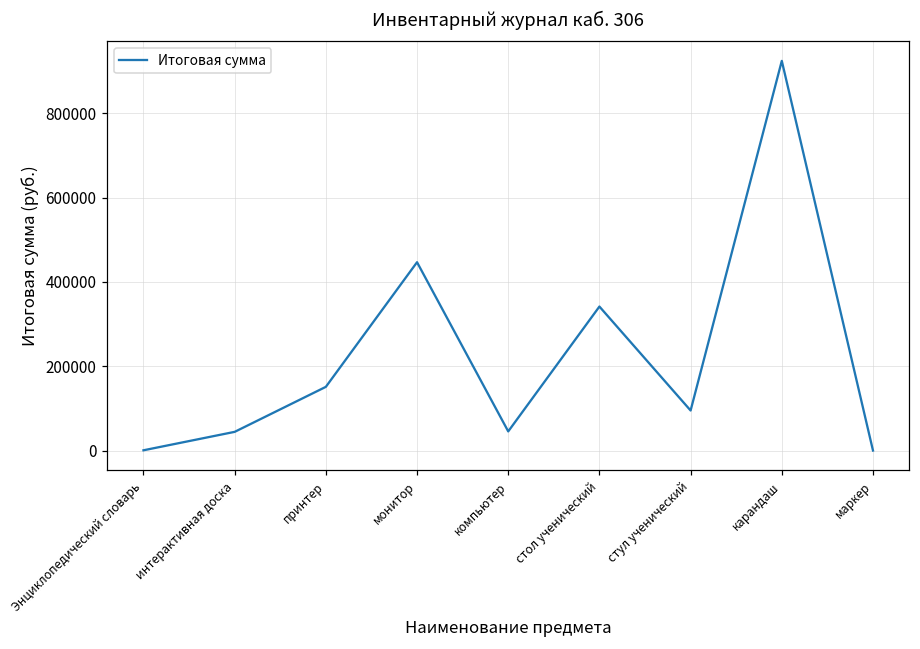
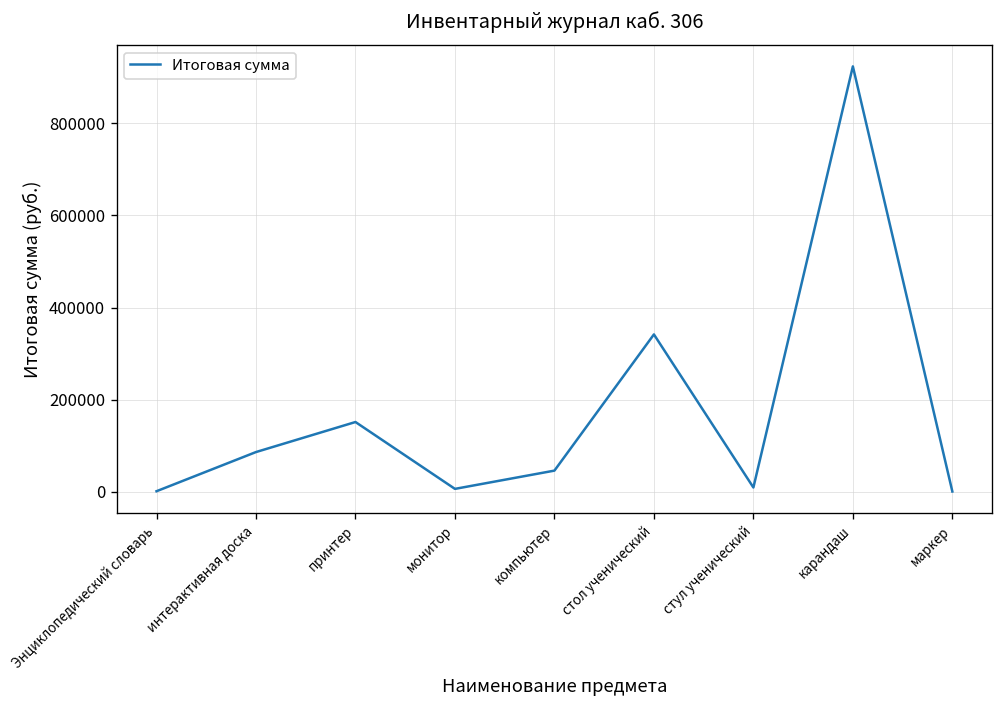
  {
    "Энциклопедический словарь": 0,
-   "интерактивная доска": 40000,
+   "интерактивная доска": 90000,
    "принтер": 150000,
-   "монитор": 450000,
+   "монитор": 10000,
    "компьютер": 50000,
    "стол ученический": 340000,
-   "стул ученический": 100000,
+   "стул ученический": 10000,
    "карандаш": 920000,
    "маркер": 0
  }
